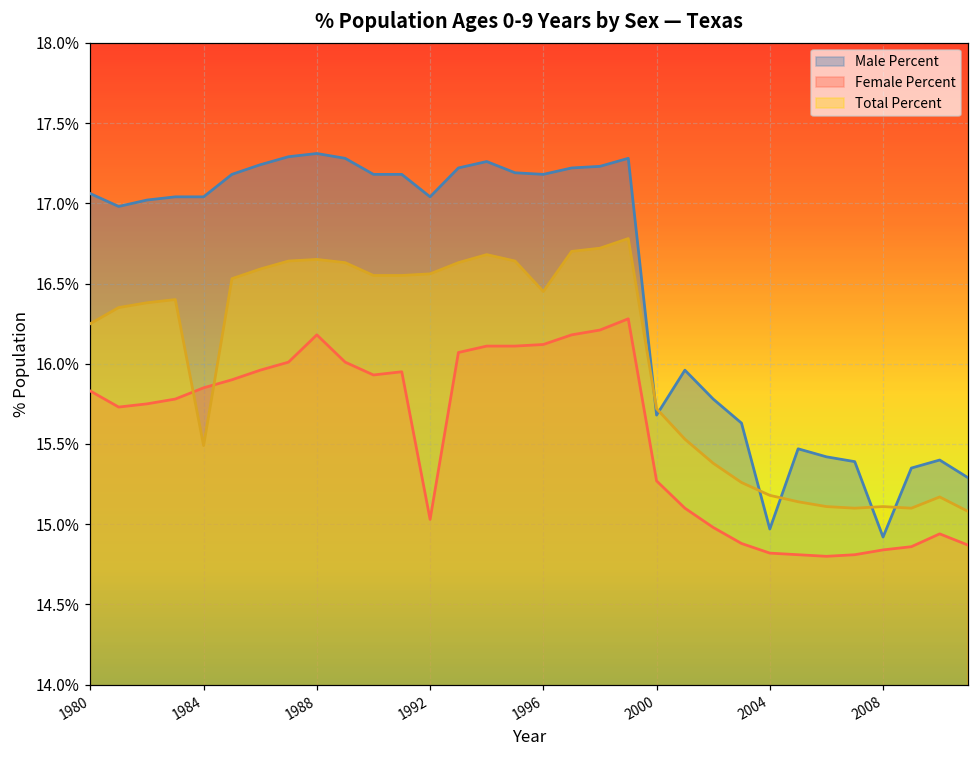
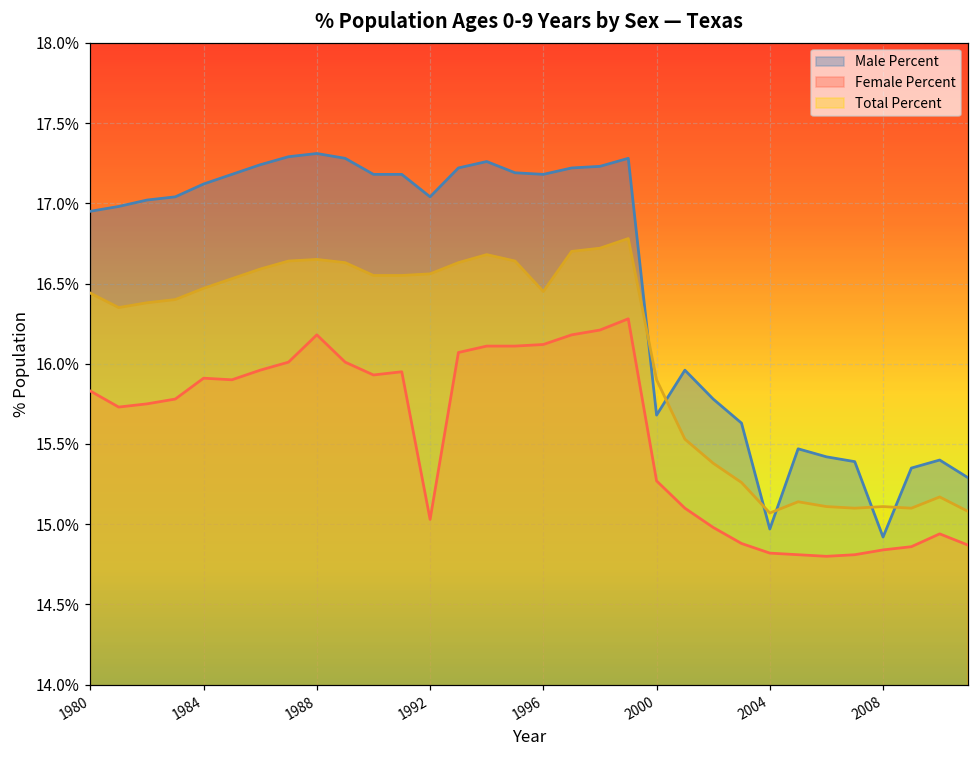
  {
    "Male Percent": {
-     "1980": "17.06%",
-     "1984": "17.04%",
+     "1980": "16.95%",
+     "1984": "17.12%",
      "1988": "17.31%",
      "1992": "17.04%",
      "1996": "17.18%",
      "2000": "15.68%",
      "2004": "14.97%",
      "2008": "14.92%"
    },
    "Female Percent": {
      "1980": "15.83%",
-     "1984": "15.85%",
+     "1984": "15.91%",
      "1988": "16.18%",
      "1992": "15.03%",
      "1996": "16.12%",
      "2000": "15.27%",
      "2004": "14.82%",
      "2008": "14.84%"
    },
    "Total Percent": {
-     "1980": "16.25%",
-     "1984": "15.49%",
+     "1980": "16.44%",
+     "1984": "16.47%",
      "1988": "16.65%",
      "1992": "16.56%",
      "1996": "16.45%",
-     "2000": "15.72%",
-     "2004": "15.18%",
+     "2000": "15.90%",
+     "2004": "15.07%",
      "2008": "15.11%"
    }
  }
